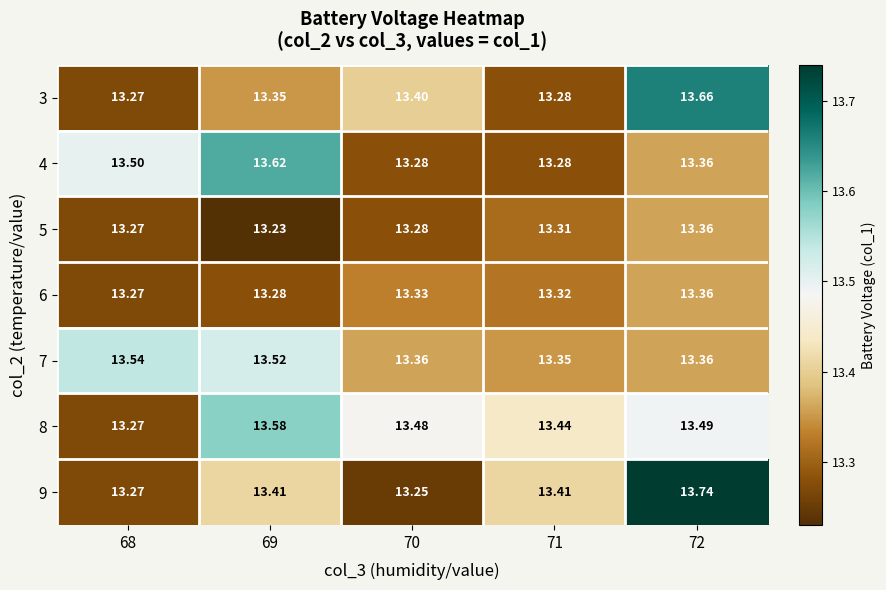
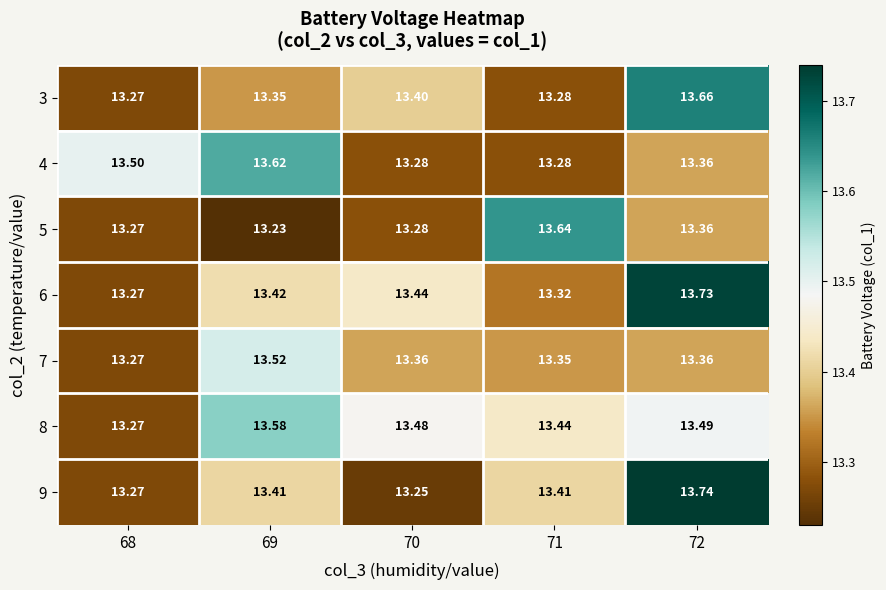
  {
    "3": {
      "68": 13.27,
      "69": 13.35,
      "70": 13.40,
      "71": 13.28,
      "72": 13.66
    },
    "4": {
      "68": 13.50,
      "69": 13.62,
      "70": 13.28,
      "71": 13.28,
      "72": 13.36
    },
    "5": {
      "68": 13.27,
      "69": 13.23,
      "70": 13.28,
-     "71": 13.31,
+     "71": 13.64,
      "72": 13.36
    },
    "6": {
      "68": 13.27,
-     "69": 13.28,
-     "70": 13.33,
+     "69": 13.42,
+     "70": 13.44,
      "71": 13.32,
-     "72": 13.36
+     "72": 13.73
    },
    "7": {
-     "68": 13.54,
+     "68": 13.27,
      "69": 13.52,
      "70": 13.36,
      "71": 13.35,
      "72": 13.36
    },
    "8": {
      "68": 13.27,
      "69": 13.58,
      "70": 13.48,
      "71": 13.44,
      "72": 13.49
    },
    "9": {
      "68": 13.27,
      "69": 13.41,
      "70": 13.25,
      "71": 13.41,
      "72": 13.74
    }
  }
